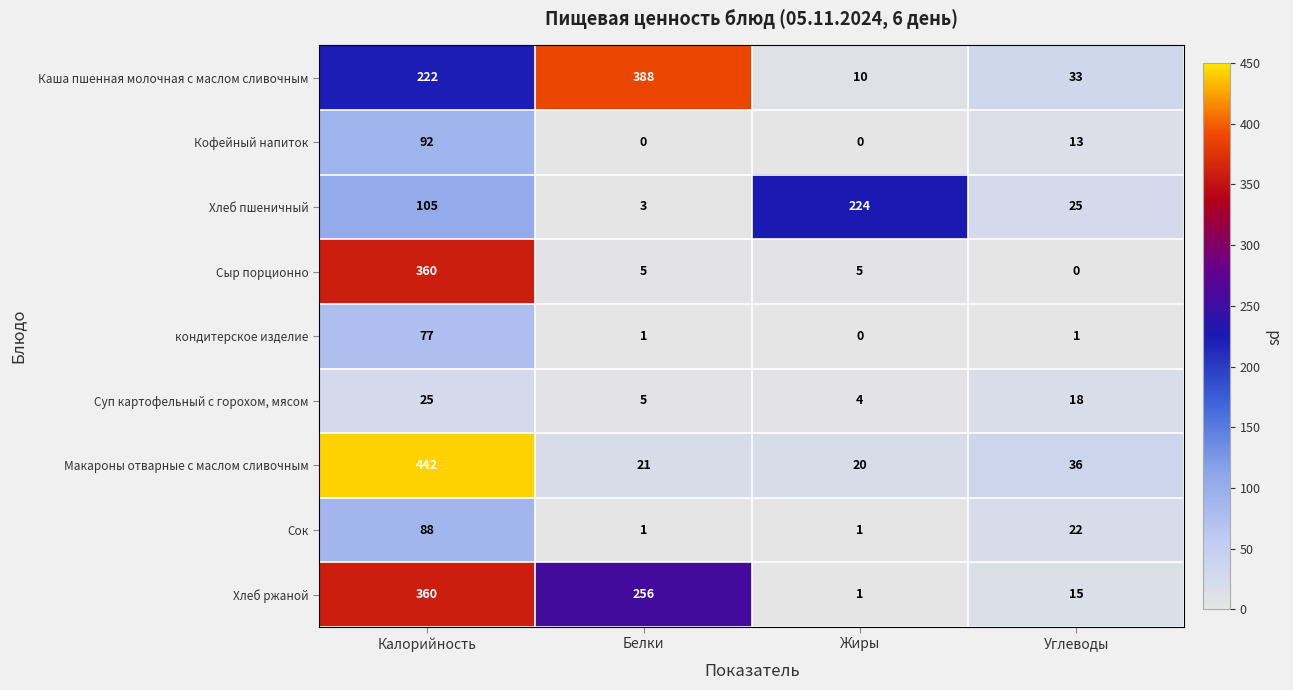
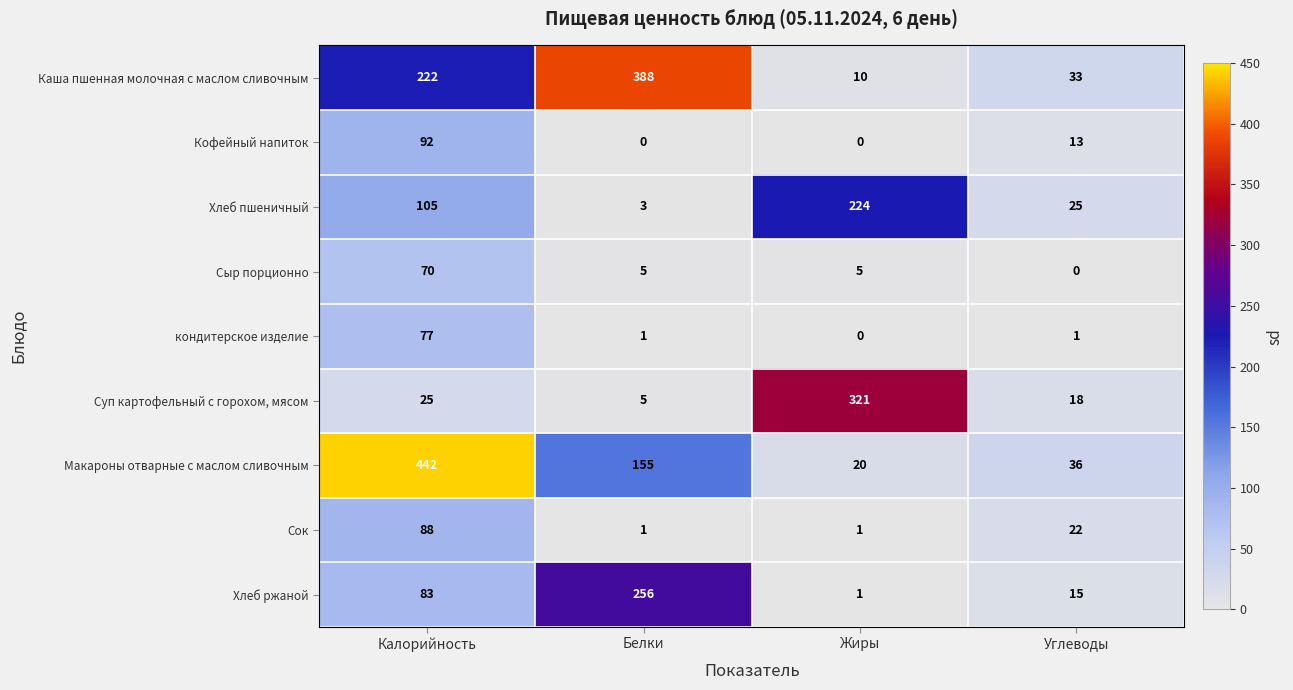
  {
    "Каша пшенная молочная с маслом сливочным": {
      "Калорийность": 222,
      "Белки": 388,
      "Жиры": 10,
      "Углеводы": 33
    },
    "Кофейный напиток": {
      "Калорийность": 92,
      "Белки": 0,
      "Жиры": 0,
      "Углеводы": 13
    },
    "Хлеб пшеничный": {
      "Калорийность": 105,
      "Белки": 3,
      "Жиры": 224,
      "Углеводы": 25
    },
    "Сыр порционно": {
-     "Калорийность": 360,
+     "Калорийность": 70,
      "Белки": 5,
      "Жиры": 5,
      "Углеводы": 0
    },
    "кондитерское изделие": {
      "Калорийность": 77,
      "Белки": 1,
      "Жиры": 0,
      "Углеводы": 1
    },
    "Суп картофельный с горохом, мясом": {
      "Калорийность": 25,
      "Белки": 5,
-     "Жиры": 4,
+     "Жиры": 321,
      "Углеводы": 18
    },
    "Макароны отварные с маслом сливочным": {
      "Калорийность": 442,
-     "Белки": 21,
+     "Белки": 155,
      "Жиры": 20,
      "Углеводы": 36
    },
    "Сок": {
      "Калорийность": 88,
      "Белки": 1,
      "Жиры": 1,
      "Углеводы": 22
    },
    "Хлеб ржаной": {
-     "Калорийность": 360,
+     "Калорийность": 83,
      "Белки": 256,
      "Жиры": 1,
      "Углеводы": 15
    }
  }
